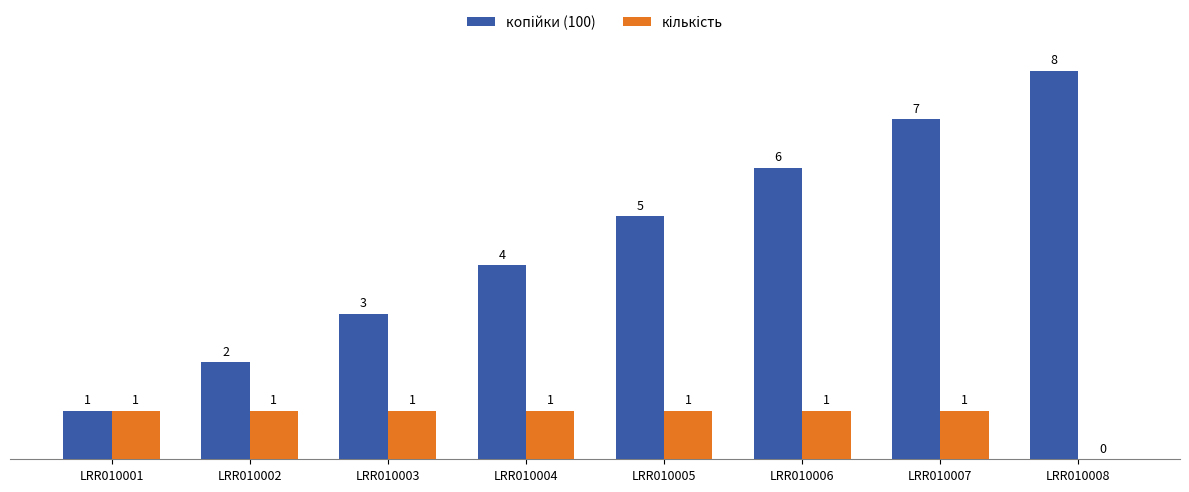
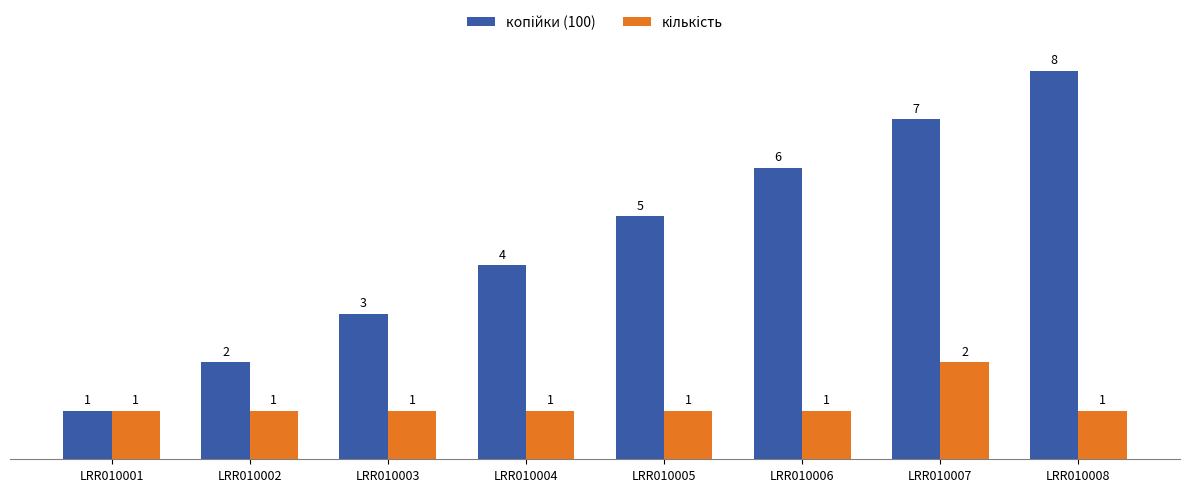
  {
    "копійки (100)": {
      "LRR010001": 1,
      "LRR010002": 2,
      "LRR010003": 3,
      "LRR010004": 4,
      "LRR010005": 5,
      "LRR010006": 6,
      "LRR010007": 7,
      "LRR010008": 8
    },
    "кількість": {
      "LRR010001": 1,
      "LRR010002": 1,
      "LRR010003": 1,
      "LRR010004": 1,
      "LRR010005": 1,
      "LRR010006": 1,
-     "LRR010007": 1,
-     "LRR010008": 0
+     "LRR010007": 2,
+     "LRR010008": 1
    }
  }
